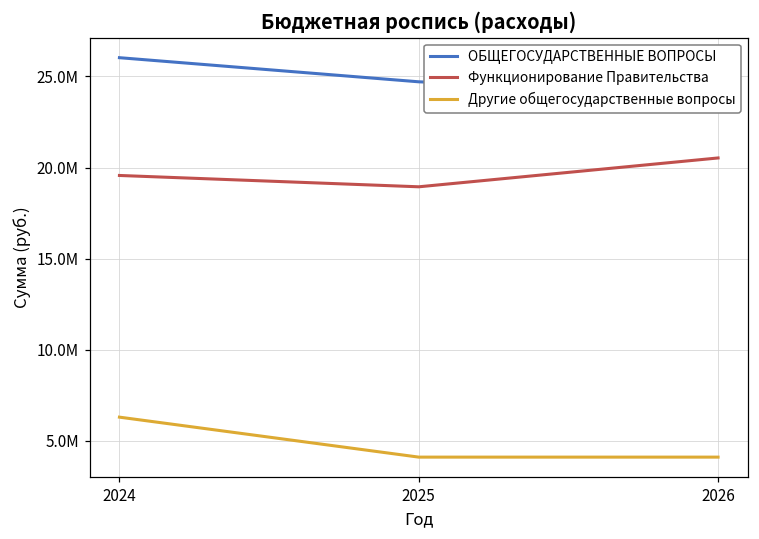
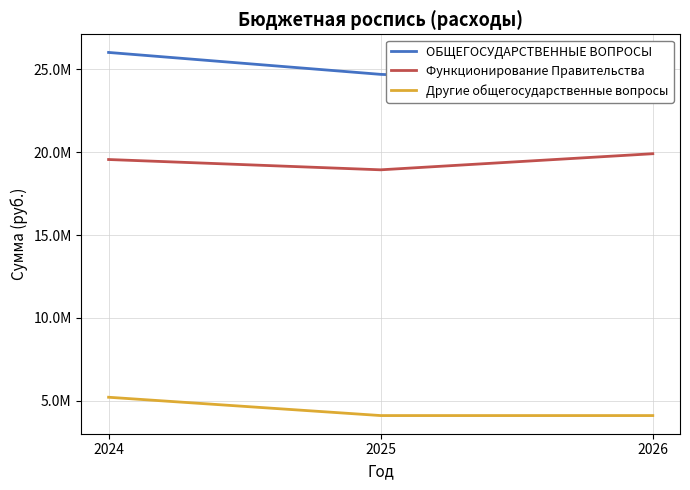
  {
    "ОБЩЕГОСУДАРСТВЕННЫЕ ВОПРОСЫ": {
      "2024": 26000000,
      "2025": 24700000
    },
    "Функционирование Правительства": {
      "2024": 19600000,
      "2025": 18900000,
-     "2026": 20500000
+     "2026": 19900000
    },
    "Другие общегосударственные вопросы": {
-     "2024": 6300000,
+     "2024": 5200000,
      "2025": 4100000,
      "2026": 4100000
    }
  }
